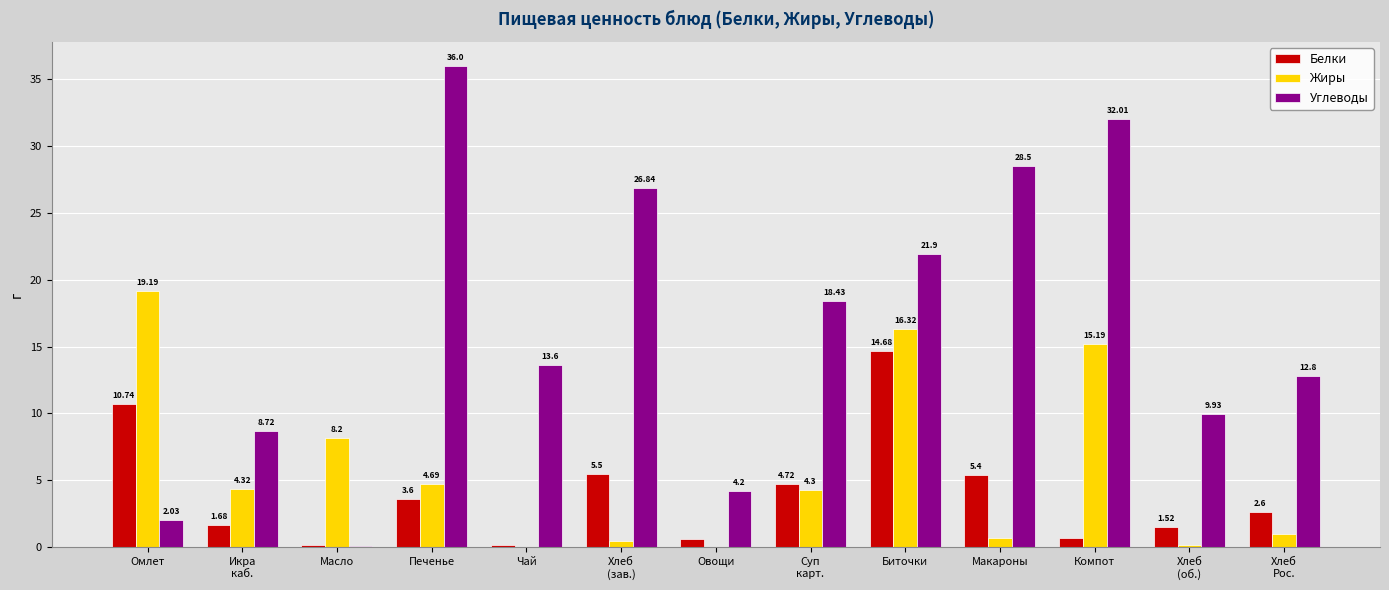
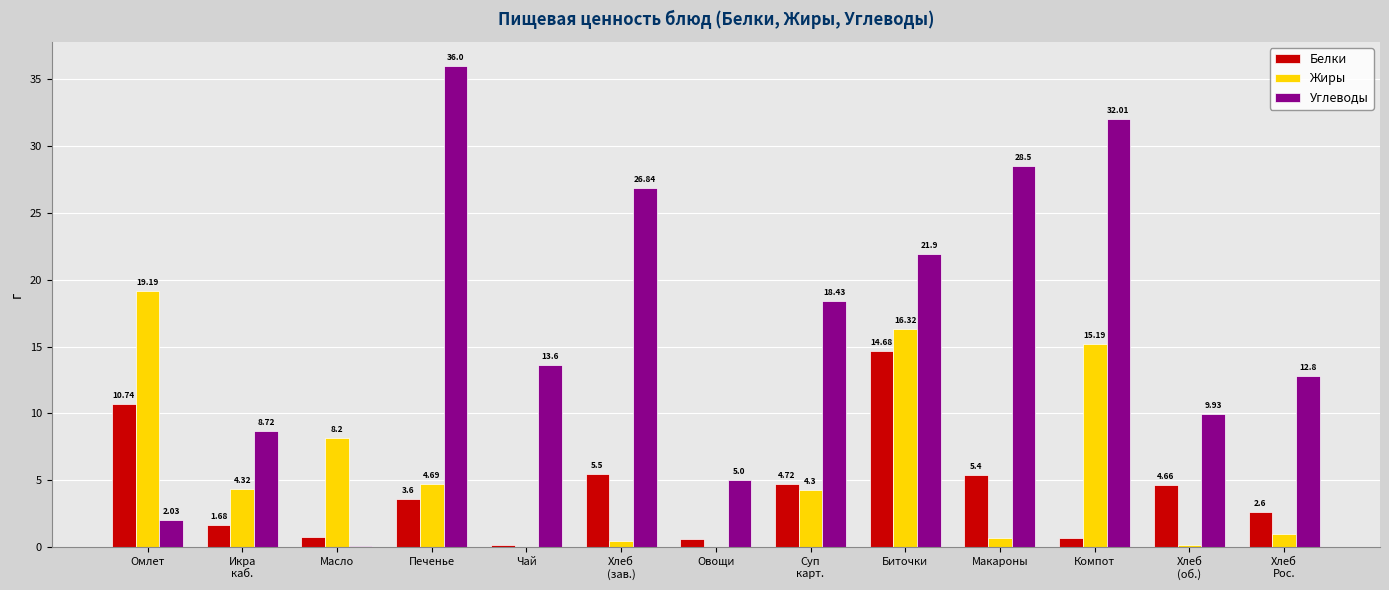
  {
    "Белки": {
      "Омлет": 10.74,
      "Икра каб.": 1.68,
-     "Масло": 0.1,
+     "Масло": 0.8,
      "Печенье": 3.6,
      "Хлеб (зав.)": 5.5,
      "Суп карт.": 4.72,
      "Биточки": 14.68,
      "Макароны": 5.4,
-     "Хлеб (об.)": 1.52,
+     "Хлеб (об.)": 4.66,
      "Хлеб Рос.": 2.6
    },
    "Жиры": {
      "Омлет": 19.19,
      "Икра каб.": 4.32,
      "Масло": 8.2,
      "Печенье": 4.69,
      "Суп карт.": 4.3,
      "Биточки": 16.32,
      "Компот": 15.19
    },
    "Углеводы": {
      "Омлет": 2.03,
      "Икра каб.": 8.72,
      "Печенье": 36.0,
      "Чай": 13.6,
      "Хлеб (зав.)": 26.84,
-     "Овощи": 4.2,
+     "Овощи": 5.0,
      "Суп карт.": 18.43,
      "Биточки": 21.9,
      "Макароны": 28.5,
      "Компот": 32.01,
      "Хлеб (об.)": 9.93,
      "Хлеб Рос.": 12.8
    }
  }
